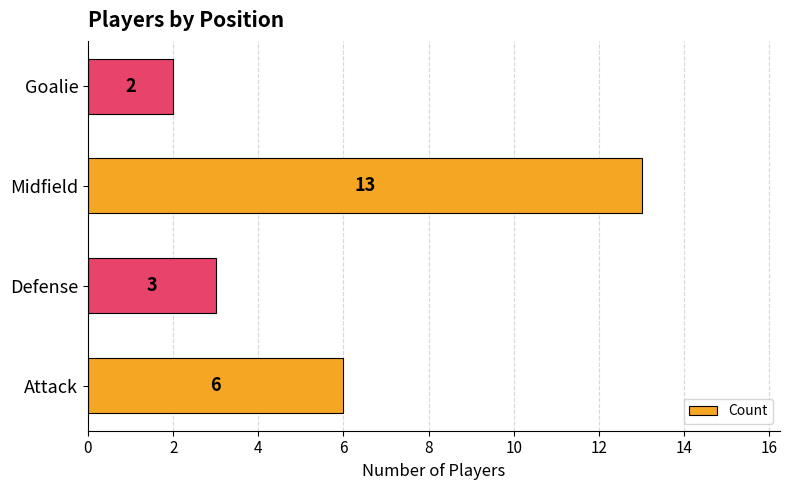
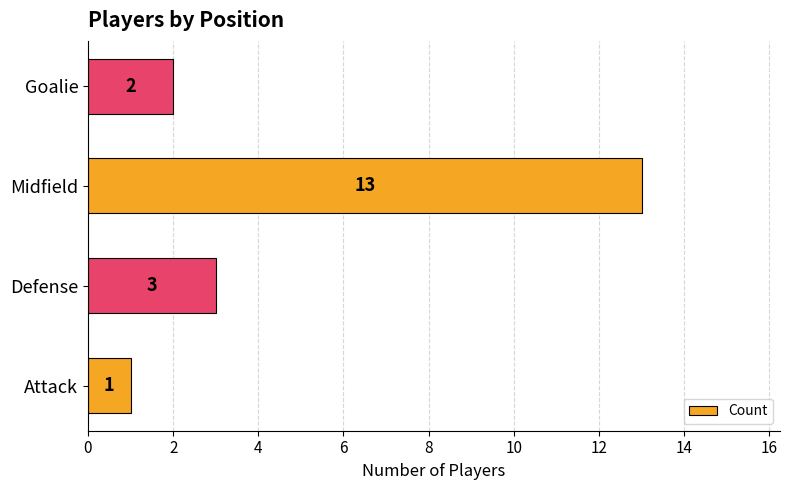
  {
    "Goalie": 2,
    "Midfield": 13,
    "Defense": 3,
-   "Attack": 6
+   "Attack": 1
  }
